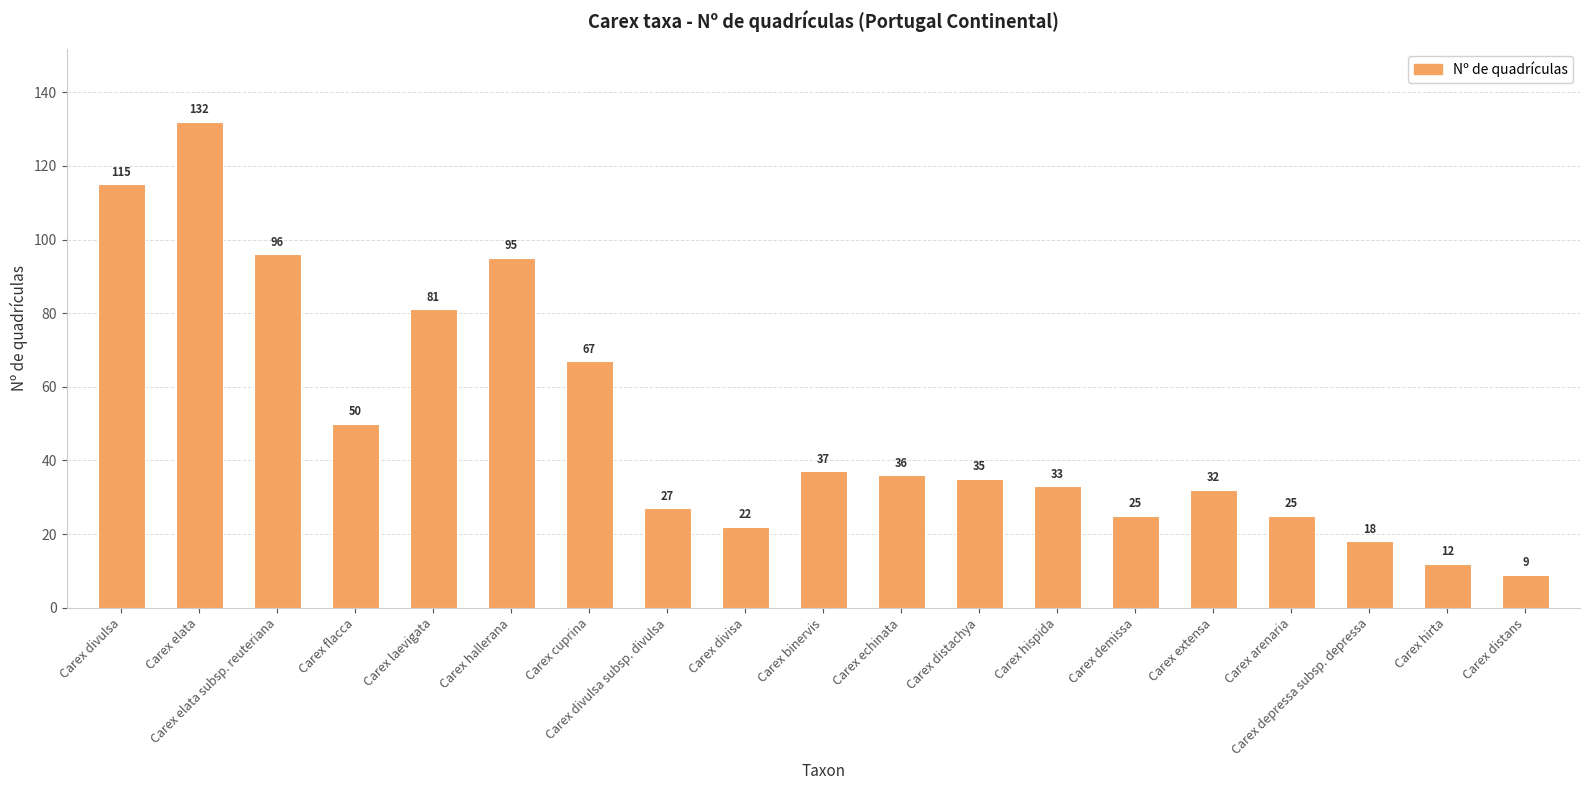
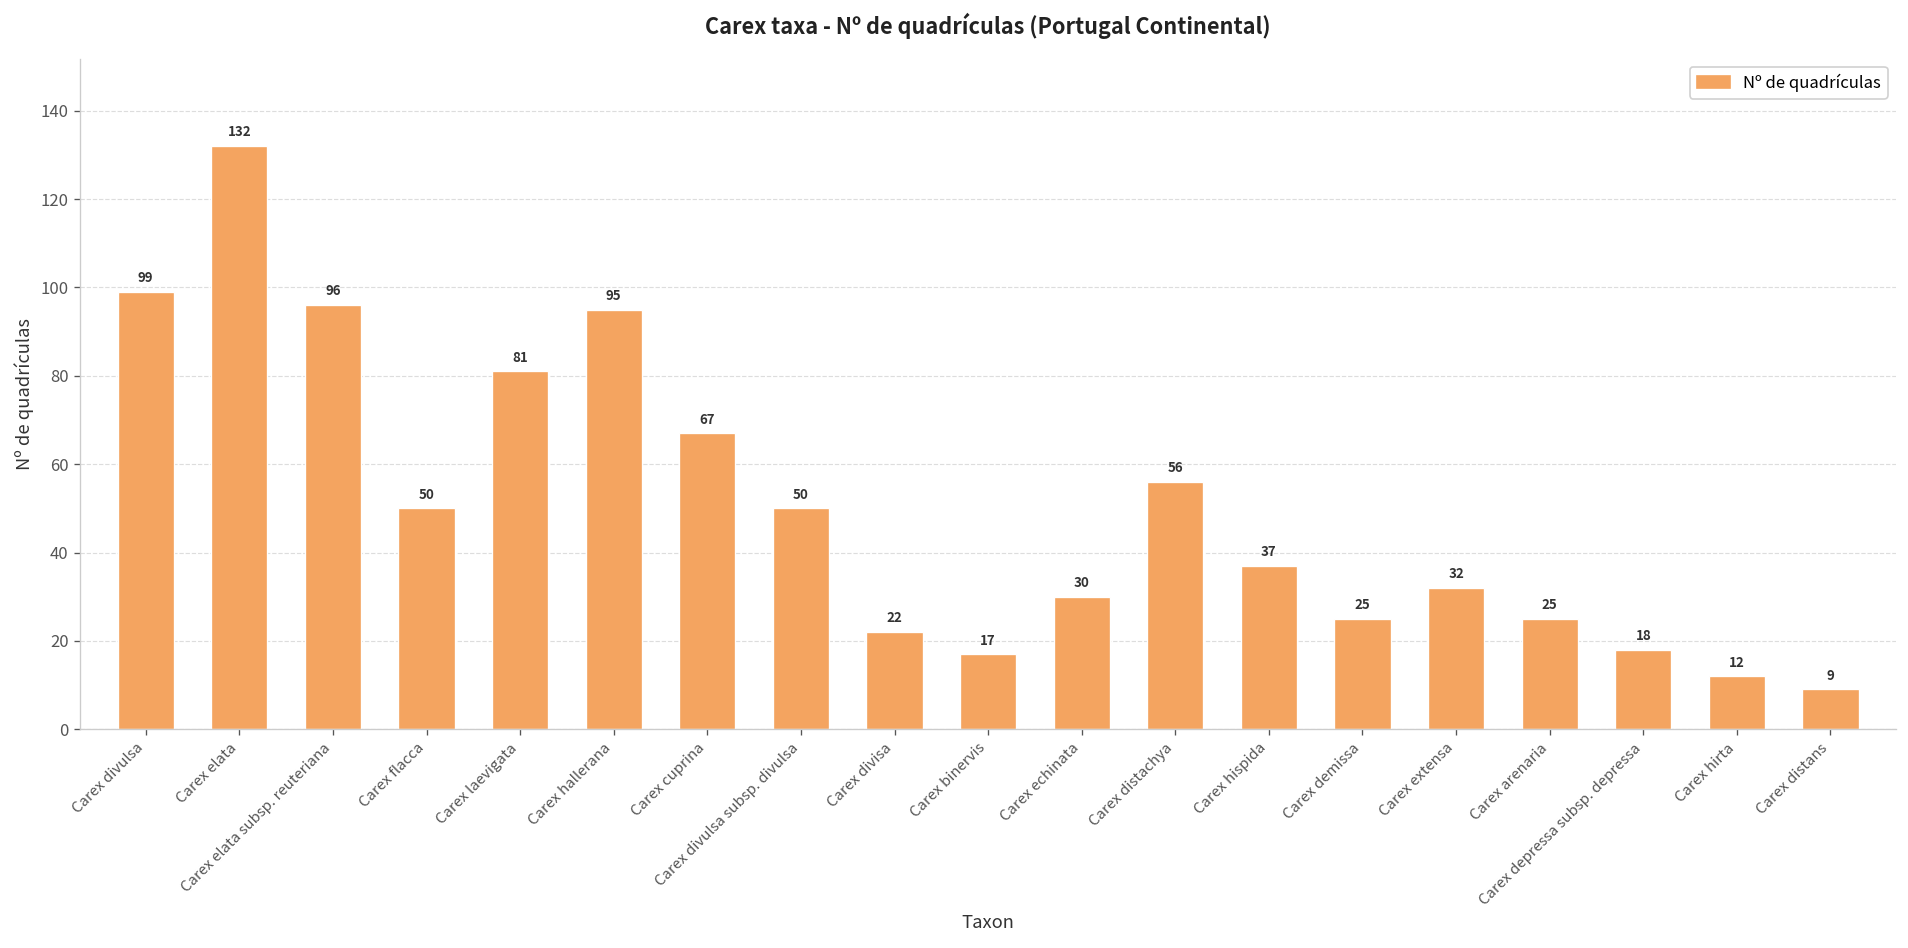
  {
-   "Carex divulsa": 115,
+   "Carex divulsa": 99,
    "Carex elata": 132,
    "Carex elata subsp. reuteriana": 96,
    "Carex flacca": 50,
    "Carex laevigata": 81,
    "Carex hallerana": 95,
    "Carex cuprina": 67,
-   "Carex divulsa subsp. divulsa": 27,
+   "Carex divulsa subsp. divulsa": 50,
    "Carex divisa": 22,
-   "Carex binervis": 37,
-   "Carex echinata": 36,
-   "Carex distachya": 35,
-   "Carex hispida": 33,
+   "Carex binervis": 17,
+   "Carex echinata": 30,
+   "Carex distachya": 56,
+   "Carex hispida": 37,
    "Carex demissa": 25,
    "Carex extensa": 32,
    "Carex arenaria": 25,
    "Carex depressa subsp. depressa": 18,
    "Carex hirta": 12,
    "Carex distans": 9
  }
